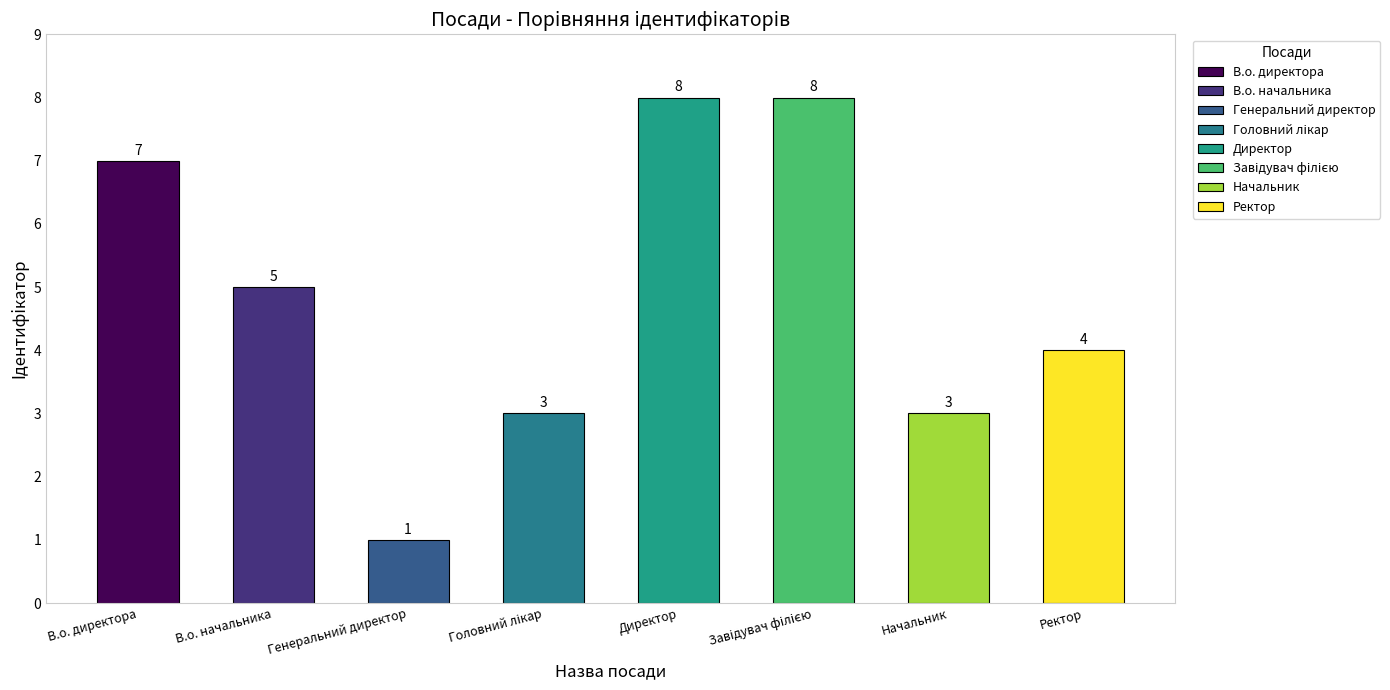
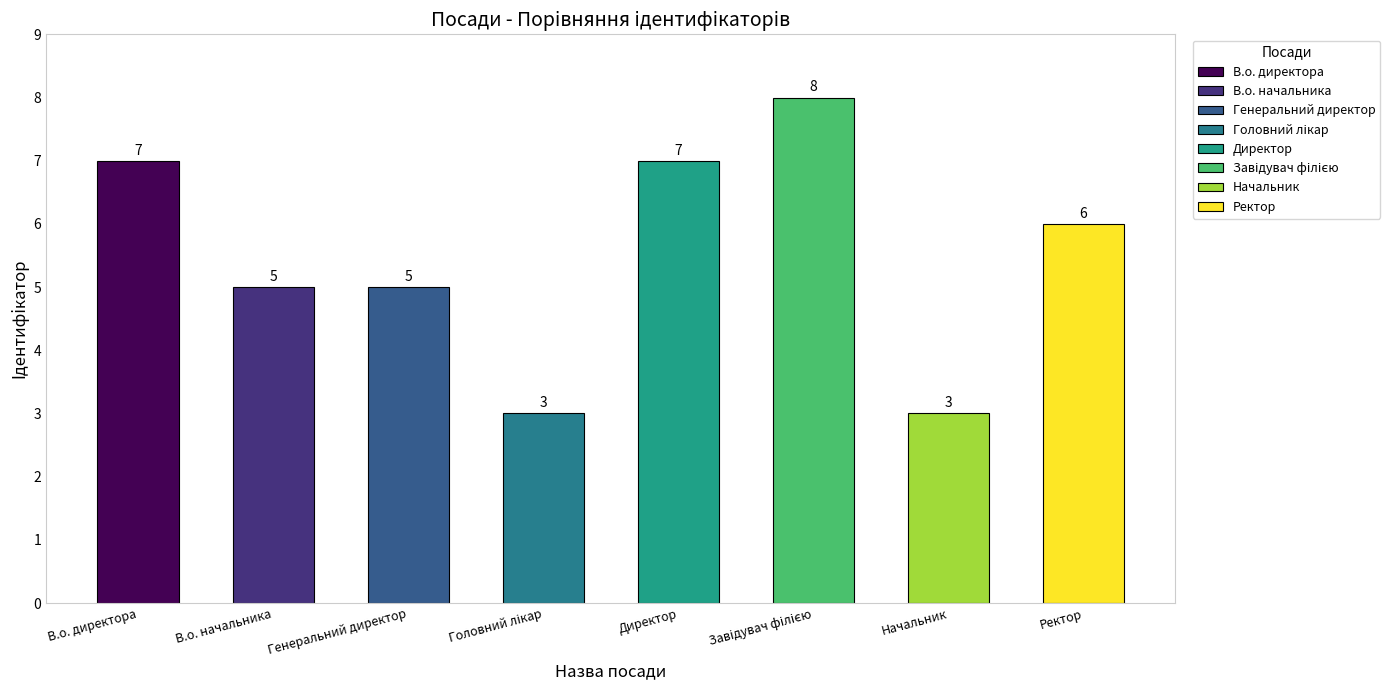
  {
    "В.о. директора": 7,
    "В.о. начальника": 5,
-   "Генеральний директор": 1,
+   "Генеральний директор": 5,
    "Головний лікар": 3,
-   "Директор": 8,
+   "Директор": 7,
    "Завідувач філією": 8,
    "Начальник": 3,
-   "Ректор": 4
+   "Ректор": 6
  }
